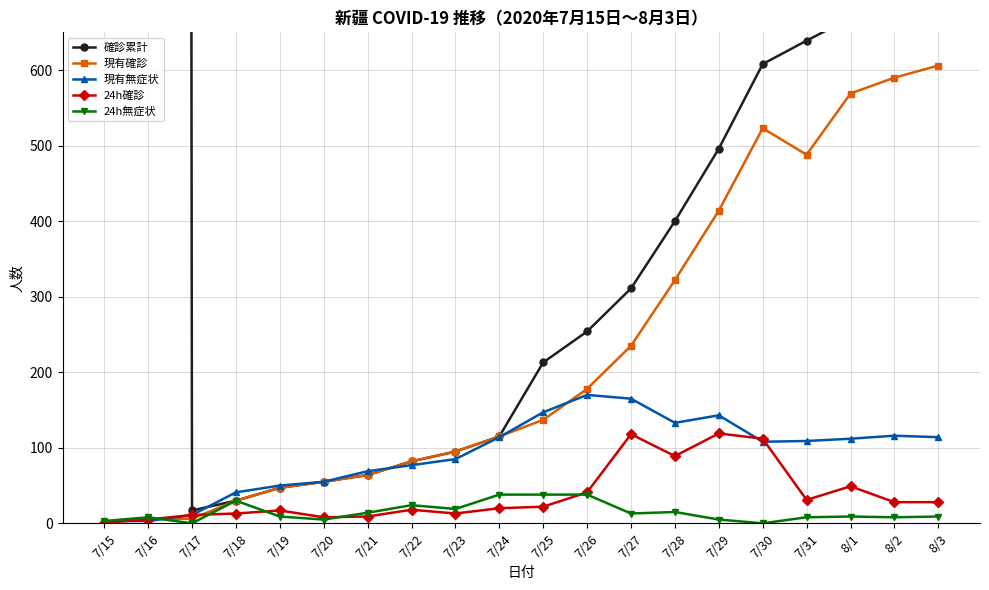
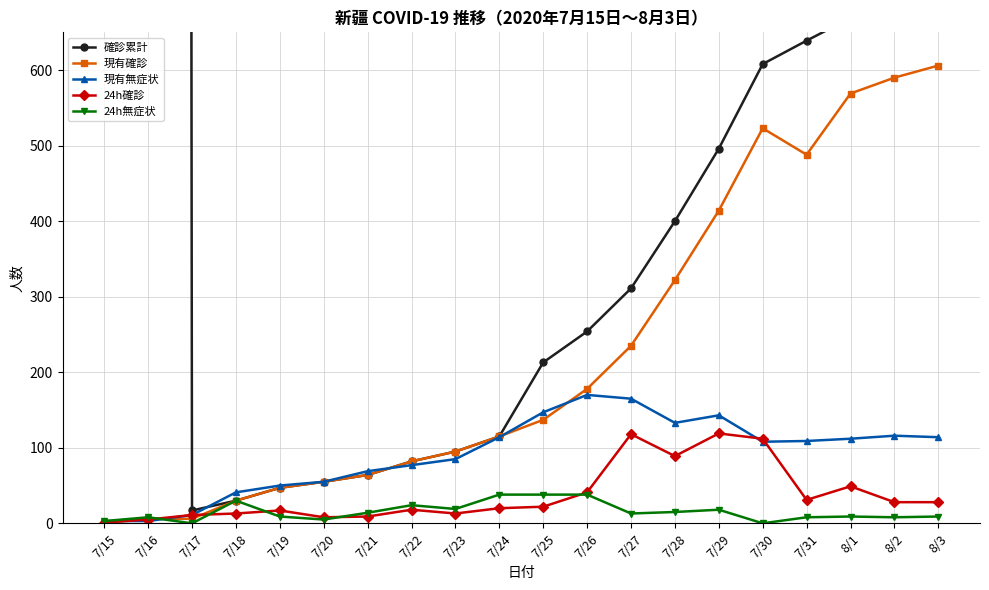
  {
    "確診累計": {
      "7/17": 20,
      "7/25": 210,
      "7/26": 250,
      "7/27": 310,
      "7/28": 400,
      "7/29": 500,
      "7/30": 610,
      "7/31": 640
    },
    "現有確診": {
      "7/17": 10,
      "7/25": 140,
      "7/26": 180,
      "7/27": 240,
      "7/28": 320,
      "7/29": 410,
      "7/30": 520,
      "7/31": 490,
      "8/1": 570,
      "8/2": 590,
      "8/3": 610
    },
    "現有無症状": {
      "7/18": 40,
      "7/21": 70,
      "7/22": 80,
      "7/23": 90,
      "7/25": 150,
      "7/26": 170,
      "7/27": 170,
      "7/28": 130,
      "7/29": 140,
      "7/30": 110,
      "7/31": 110,
      "8/1": 110,
      "8/2": 120,
      "8/3": 110
    },
    "24h確診": {
      "7/18": 10,
      "7/19": 20,
      "7/21": 10,
      "7/22": 20,
      "7/23": 10,
      "7/24": 20,
      "7/25": 20,
      "7/27": 120,
      "7/28": 90,
      "7/29": 120,
      "7/30": 110,
      "7/31": 30,
      "8/1": 50,
      "8/2": 30,
      "8/3": 30
    },
    "24h無症状": {
      "7/17": 0,
      "7/19": 10,
      "7/21": 10,
      "7/22": 20,
      "7/23": 20,
      "7/24": 40,
      "7/25": 40,
      "7/27": 10,
      "7/28": 20,
-     "7/29": 10,
+     "7/29": 20,
      "7/30": 0,
      "7/31": 10,
      "8/1": 10,
      "8/2": 10,
      "8/3": 10
    }
  }
